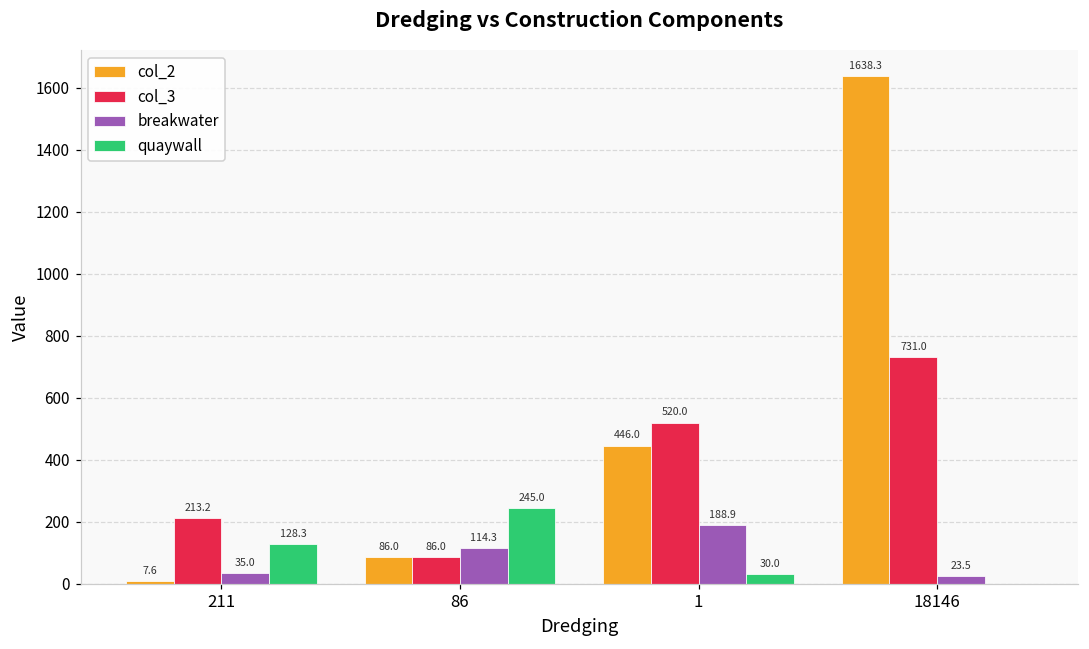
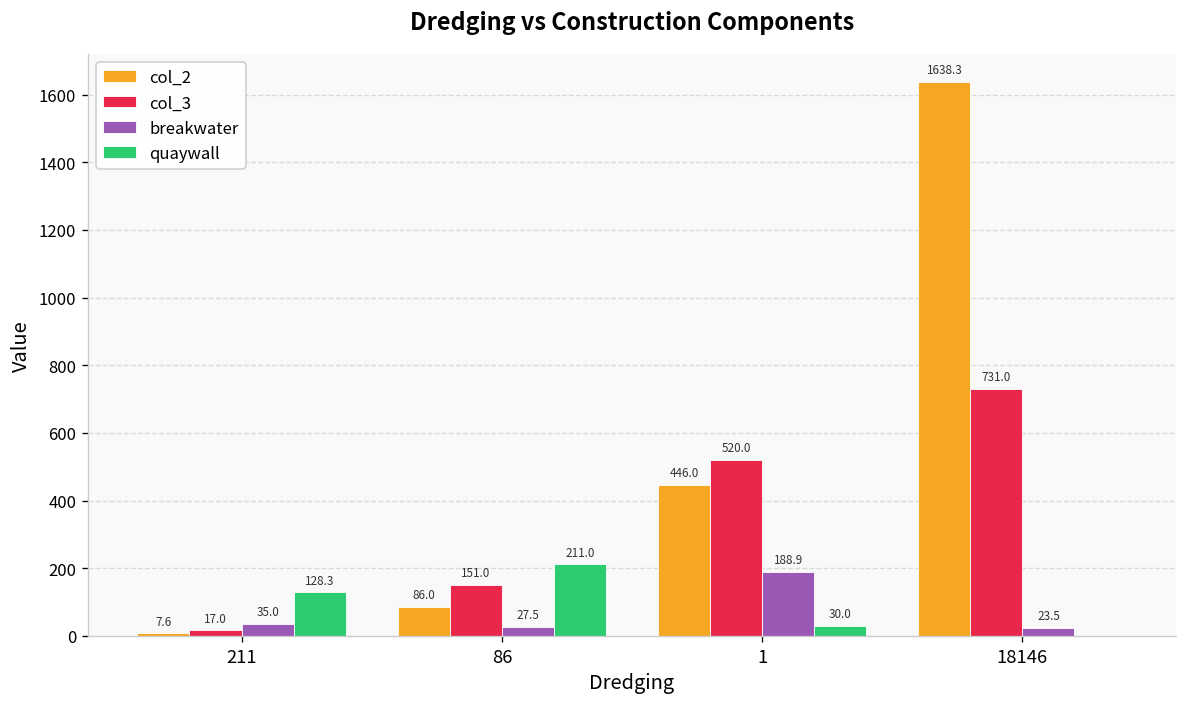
  {
    "col_2": {
      "211": 7.6,
      "86": 86.0,
      "1": 446.0,
      "18146": 1638.3
    },
    "col_3": {
-     "211": 213.2,
-     "86": 86.0,
+     "211": 17.0,
+     "86": 151.0,
      "1": 520.0,
      "18146": 731.0
    },
    "breakwater": {
      "211": 35.0,
-     "86": 114.3,
+     "86": 27.5,
      "1": 188.9,
      "18146": 23.5
    },
    "quaywall": {
      "211": 128.3,
-     "86": 245.0,
+     "86": 211.0,
      "1": 30.0
    }
  }
